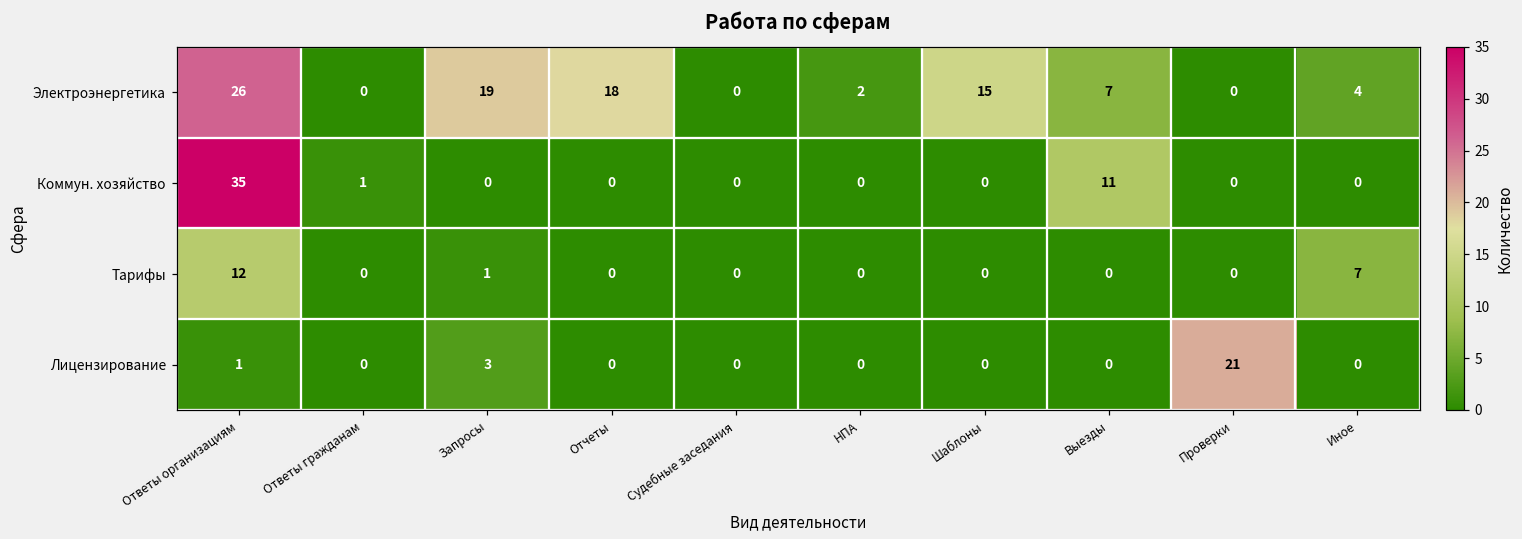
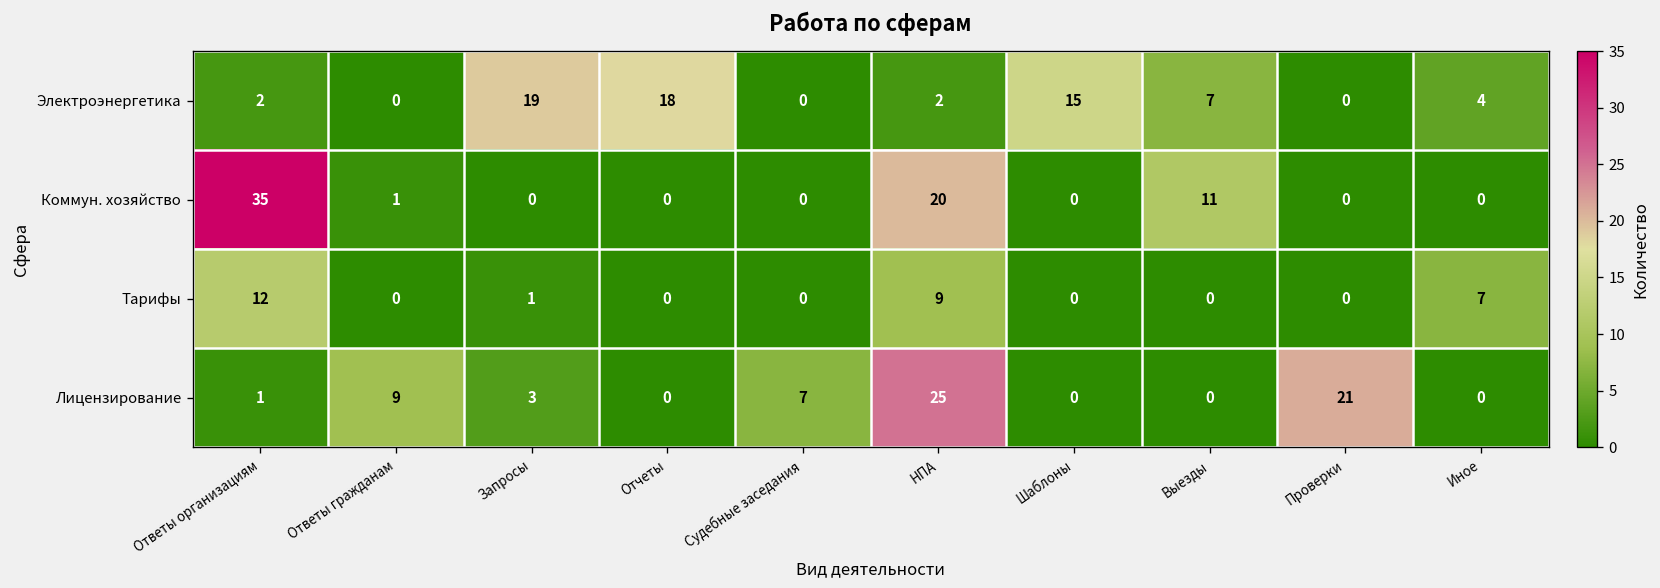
  {
    "Электроэнергетика": {
-     "Ответы организациям": 26,
+     "Ответы организациям": 2,
      "Ответы гражданам": 0,
      "Запросы": 19,
      "Отчеты": 18,
      "Судебные заседания": 0,
      "НПА": 2,
      "Шаблоны": 15,
      "Выезды": 7,
      "Проверки": 0,
      "Иное": 4
    },
    "Коммун. хозяйство": {
      "Ответы организациям": 35,
      "Ответы гражданам": 1,
      "Запросы": 0,
      "Отчеты": 0,
      "Судебные заседания": 0,
-     "НПА": 0,
+     "НПА": 20,
      "Шаблоны": 0,
      "Выезды": 11,
      "Проверки": 0,
      "Иное": 0
    },
    "Тарифы": {
      "Ответы организациям": 12,
      "Ответы гражданам": 0,
      "Запросы": 1,
      "Отчеты": 0,
      "Судебные заседания": 0,
-     "НПА": 0,
+     "НПА": 9,
      "Шаблоны": 0,
      "Выезды": 0,
      "Проверки": 0,
      "Иное": 7
    },
    "Лицензирование": {
      "Ответы организациям": 1,
-     "Ответы гражданам": 0,
+     "Ответы гражданам": 9,
      "Запросы": 3,
      "Отчеты": 0,
-     "Судебные заседания": 0,
-     "НПА": 0,
+     "Судебные заседания": 7,
+     "НПА": 25,
      "Шаблоны": 0,
      "Выезды": 0,
      "Проверки": 21,
      "Иное": 0
    }
  }
